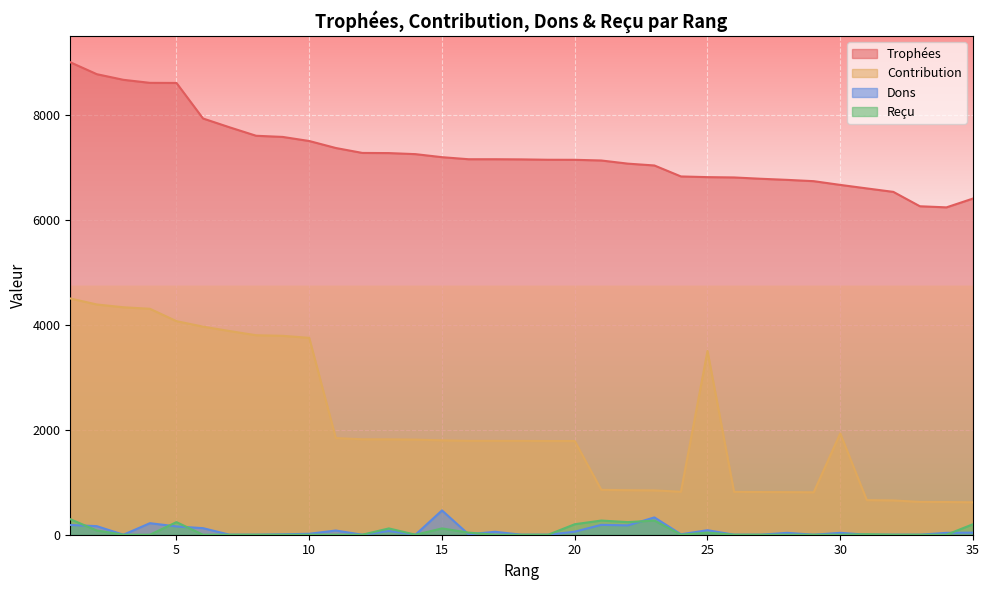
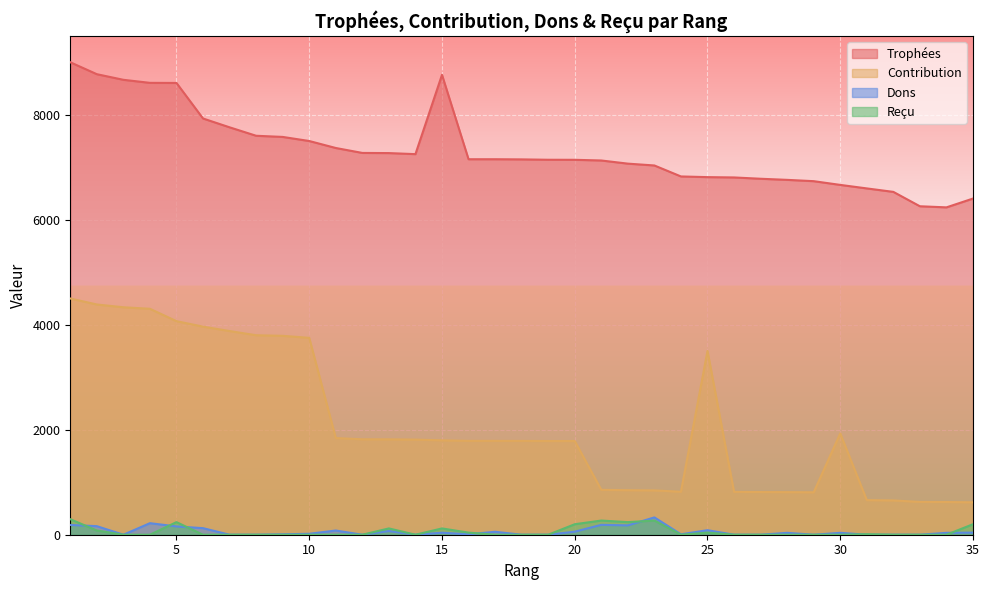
  {
    "Trophées": {
      "5": 8600,
      "10": 7500,
-     "15": 7200,
+     "15": 8800,
      "20": 7100,
      "25": 6800,
      "30": 6700,
      "35": 6400
    },
    "Contribution": {
      "5": 4100,
      "10": 3800,
      "15": 1800,
      "20": 1800,
      "25": 3500,
      "30": 1900,
      "35": 600
    },
    "Dons": {
      "5": 200,
-     "15": 500,
+     "15": 0,
      "20": 100,
      "35": 0
    },
    "Reçu": {
      "5": 200,
      "15": 100,
      "20": 200,
      "35": 200
    }
  }
